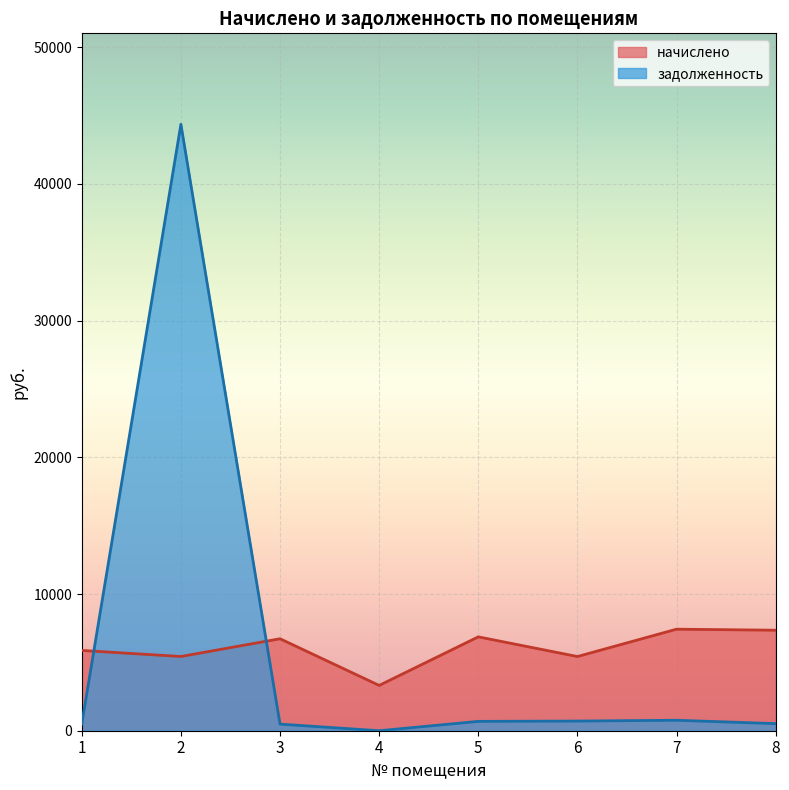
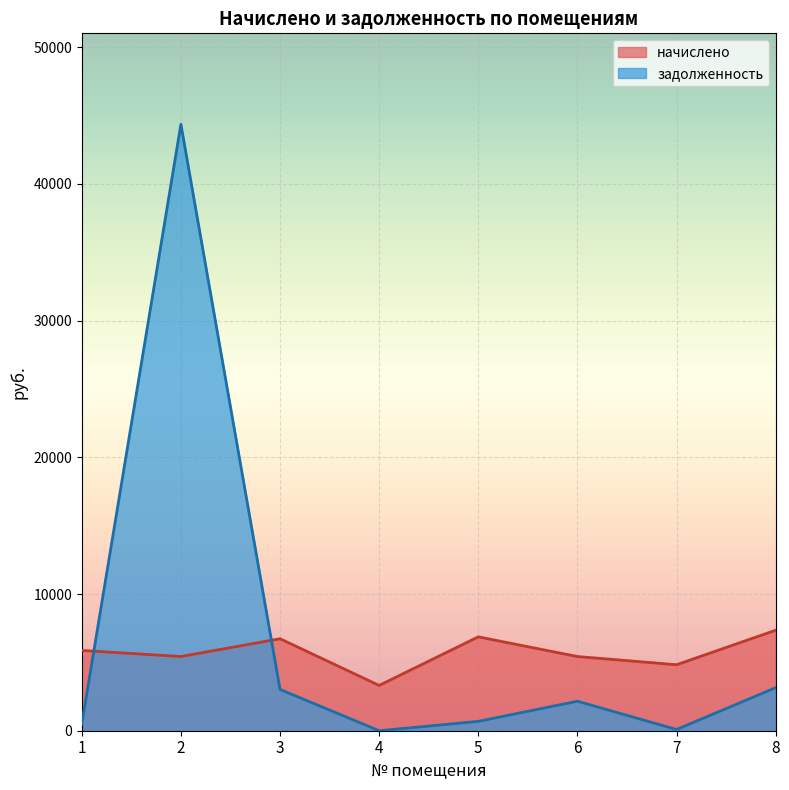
  {
    "начислено": {
      "1": 5900,
      "2": 5400,
      "3": 6700,
      "4": 3300,
      "5": 6900,
      "6": 5400,
-     "7": 7400,
+     "7": 4800,
      "8": 7400
    },
    "задолженность": {
      "1": 500,
      "2": 44400,
-     "3": 500,
+     "3": 3000,
      "4": 0,
      "5": 700,
-     "6": 700,
-     "7": 800,
-     "8": 500
+     "6": 2200,
+     "7": 100,
+     "8": 3100
    }
  }
